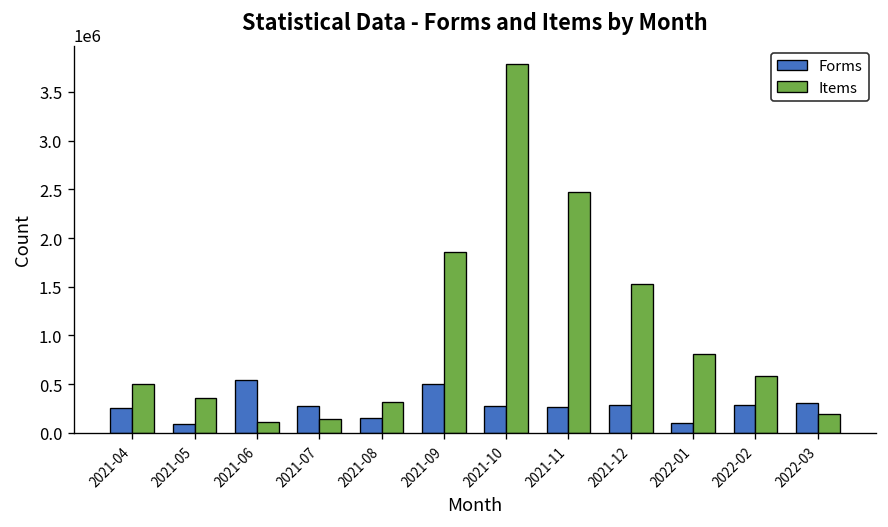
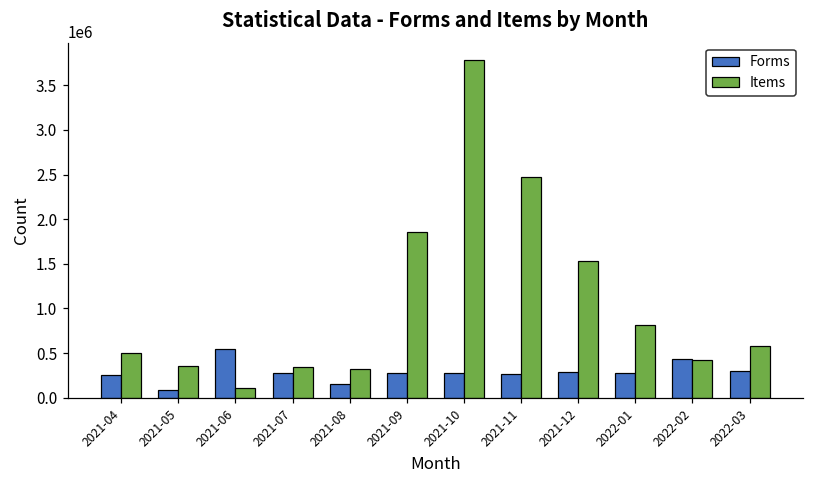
  {
    "Forms": {
      "2021-04": 300000,
      "2021-05": 100000,
      "2021-06": 500000,
      "2021-07": 300000,
      "2021-08": 200000,
-     "2021-09": 500000,
+     "2021-09": 300000,
      "2021-10": 300000,
      "2021-11": 300000,
      "2021-12": 300000,
-     "2022-01": 100000,
-     "2022-02": 300000,
+     "2022-01": 300000,
+     "2022-02": 400000,
      "2022-03": 300000
    },
    "Items": {
      "2021-04": 500000,
      "2021-05": 400000,
      "2021-06": 100000,
-     "2021-07": 100000,
+     "2021-07": 300000,
      "2021-08": 300000,
      "2021-09": 1900000,
      "2021-10": 3800000,
      "2021-11": 2500000,
      "2021-12": 1500000,
      "2022-01": 800000,
-     "2022-02": 600000,
-     "2022-03": 200000
+     "2022-02": 400000,
+     "2022-03": 600000
    }
  }
